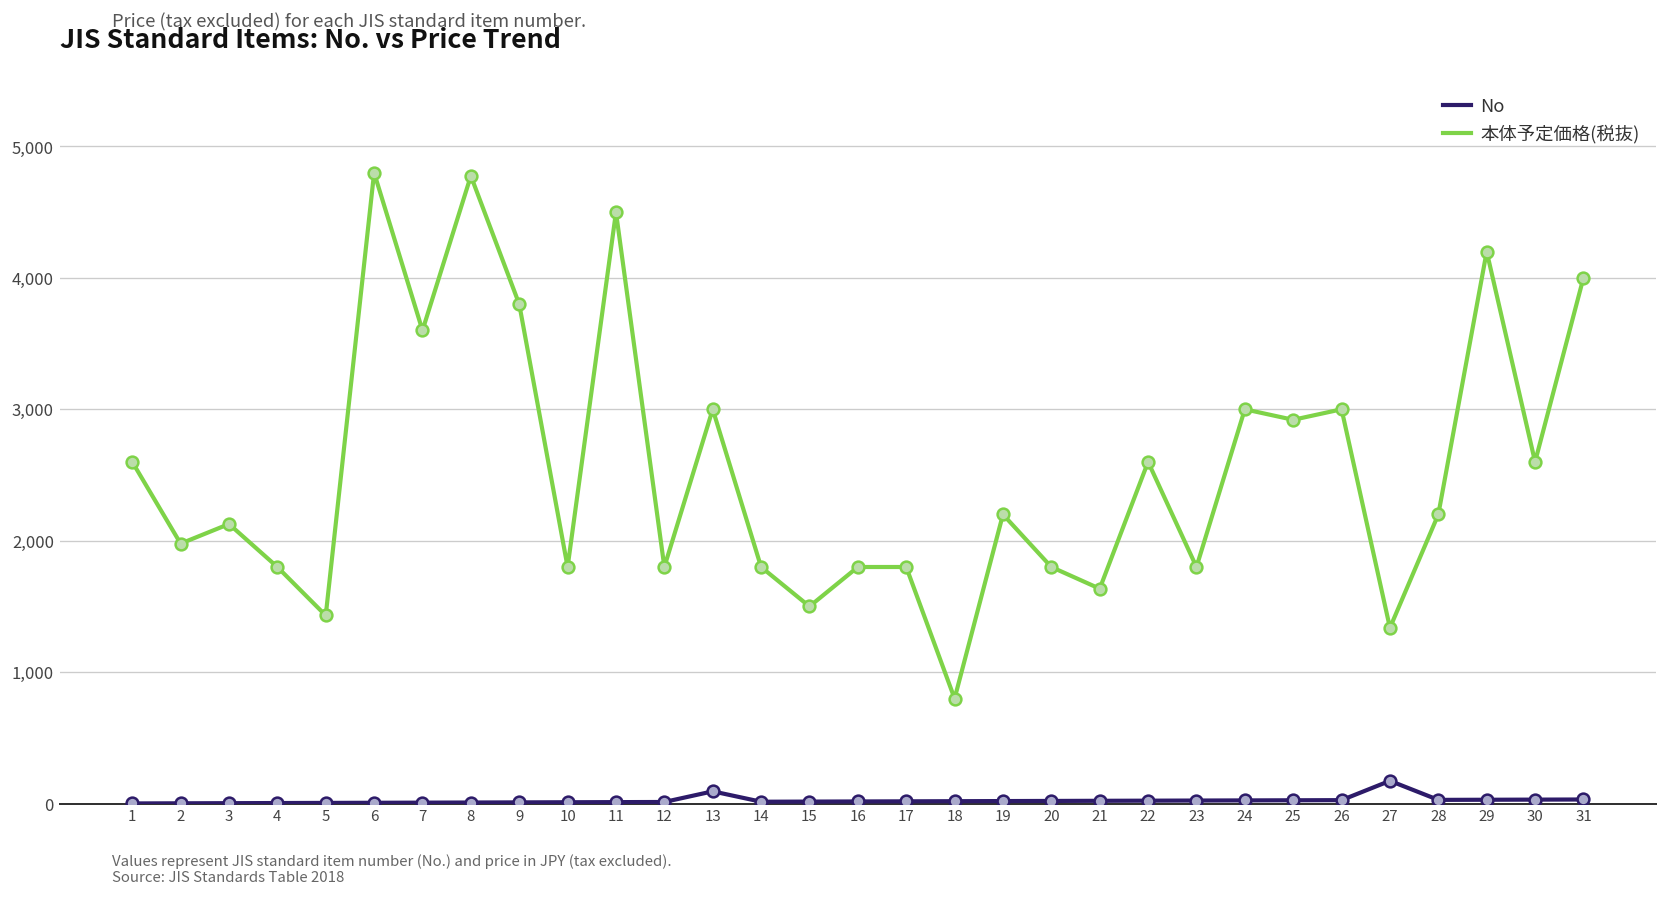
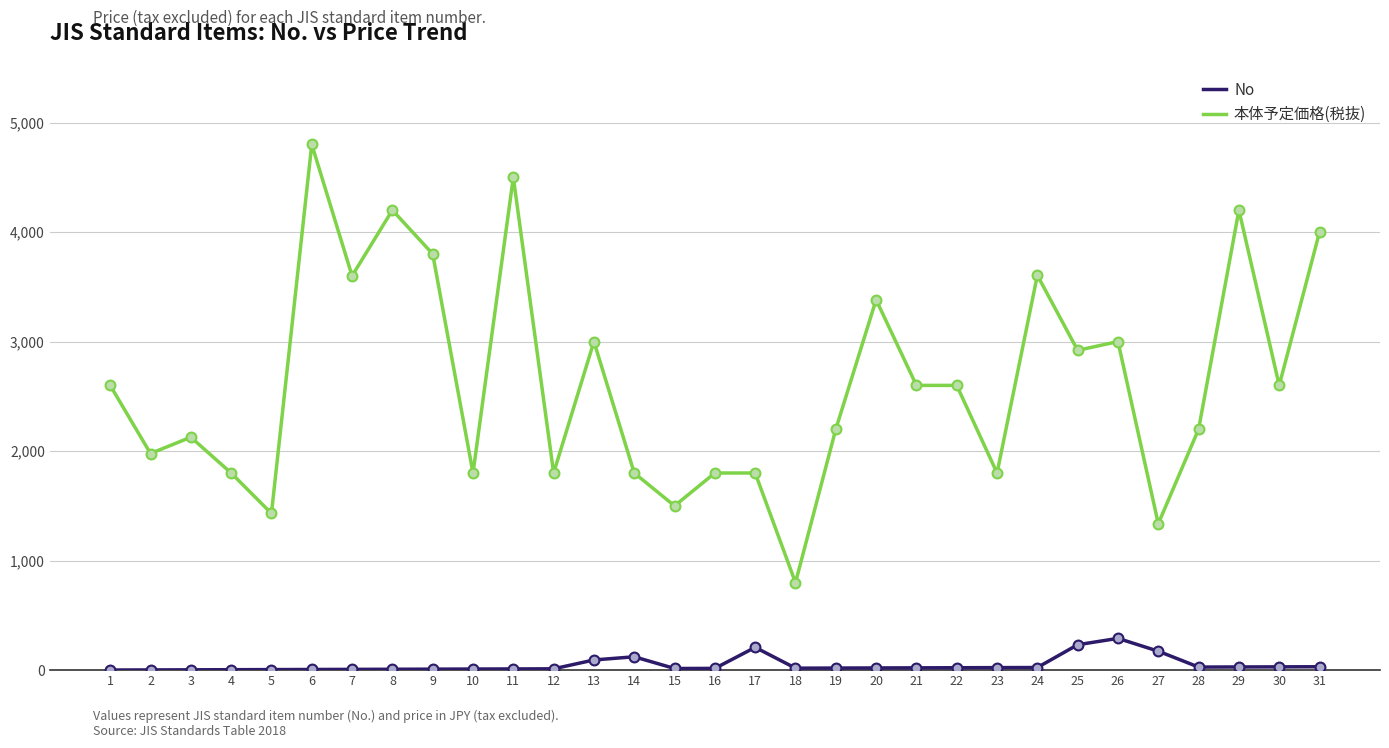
  {
    "No": {
      "1": "0",
      "2": "0",
      "3": "0",
      "4": "0",
      "5": "10",
      "6": "10",
      "7": "10",
      "8": "10",
      "9": "10",
      "10": "10",
      "11": "10",
      "12": "10",
      "13": "90",
-     "14": "10",
+     "14": "120",
      "15": "20",
      "16": "20",
-     "17": "20",
+     "17": "210",
      "18": "20",
      "19": "20",
      "20": "20",
      "21": "20",
      "22": "20",
      "23": "20",
      "24": "20",
-     "25": "30",
-     "26": "30",
+     "25": "230",
+     "26": "290",
      "27": "170",
      "28": "30",
      "29": "30",
      "30": "30",
      "31": "30"
    },
    "本体予定価格(税抜)": {
      "1": "2,600",
      "2": "1,980",
      "3": "2,130",
      "4": "1,800",
      "5": "1,430",
      "6": "4,800",
      "7": "3,600",
-     "8": "4,780",
+     "8": "4,200",
      "9": "3,800",
      "10": "1,800",
      "11": "4,500",
      "12": "1,800",
      "13": "3,000",
      "14": "1,800",
      "15": "1,500",
      "16": "1,800",
      "17": "1,800",
      "18": "800",
      "19": "2,200",
-     "20": "1,800",
-     "21": "1,640",
+     "20": "3,380",
+     "21": "2,600",
      "22": "2,600",
      "23": "1,800",
-     "24": "3,000",
+     "24": "3,610",
      "25": "2,920",
      "26": "3,000",
      "27": "1,340",
      "28": "2,200",
      "29": "4,200",
      "30": "2,600",
      "31": "4,000"
    }
  }
